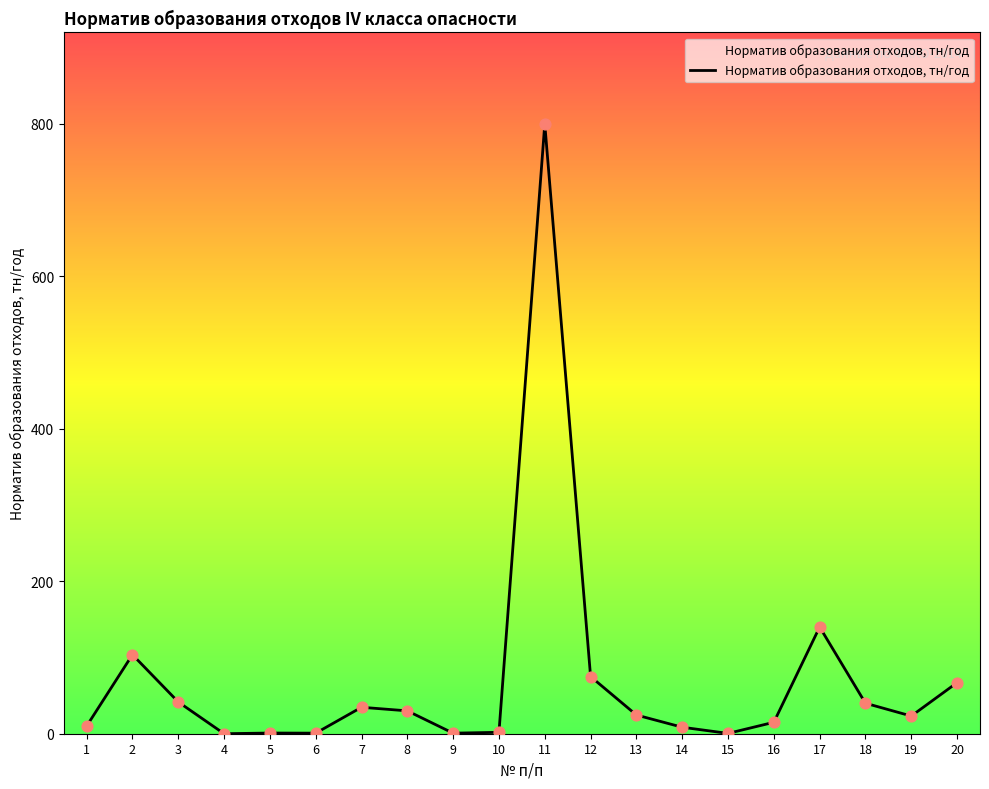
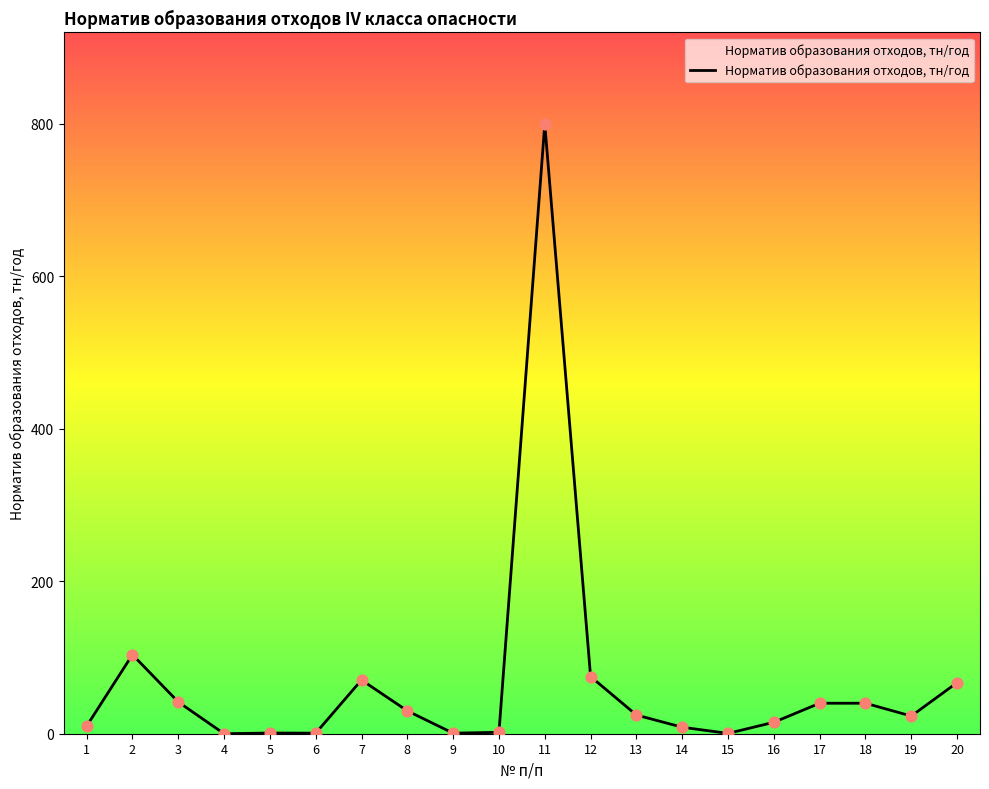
  {
    "1": 10,
    "2": 100,
    "3": 40,
    "4": 0,
    "5": 0,
    "6": 0,
-   "7": 30,
+   "7": 70,
    "8": 30,
    "9": 0,
    "10": 0,
    "11": 800,
    "12": 80,
    "13": 20,
    "14": 10,
    "15": 0,
    "16": 20,
-   "17": 140,
+   "17": 40,
    "18": 40,
    "19": 20,
    "20": 70
  }
